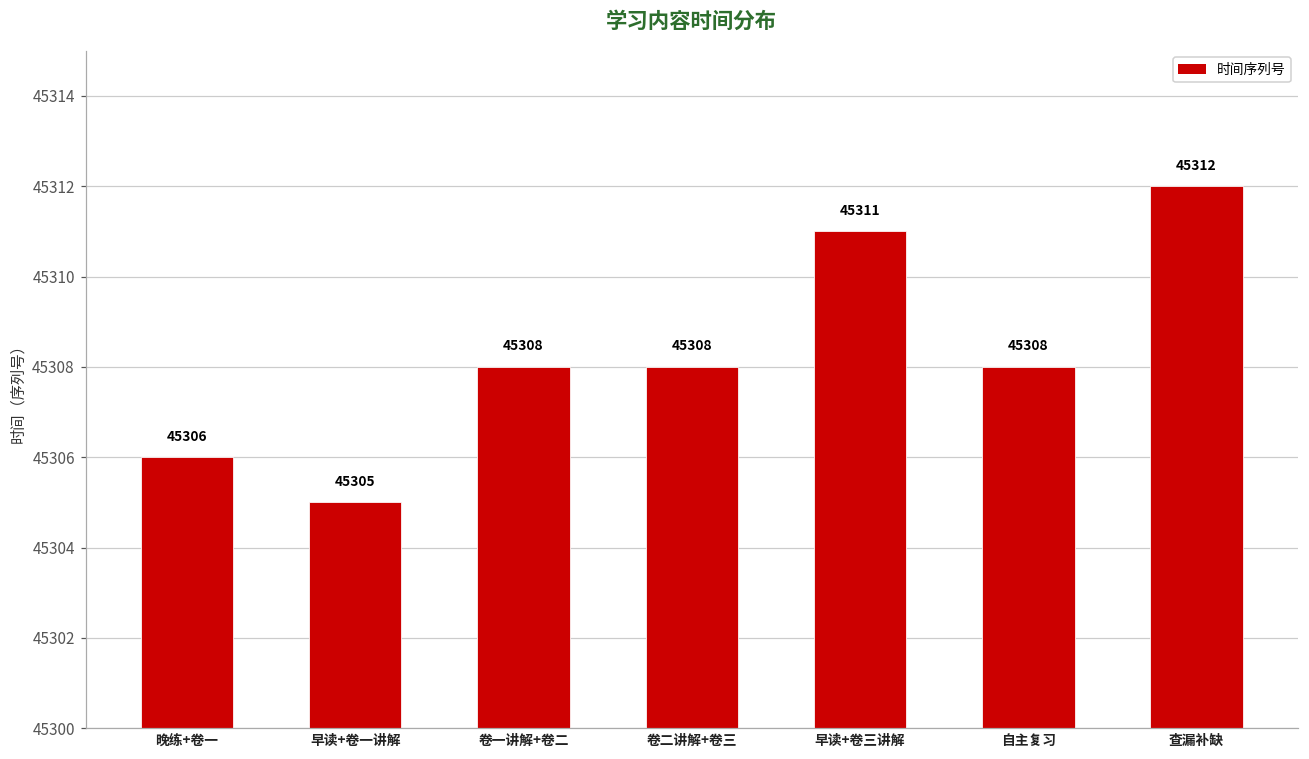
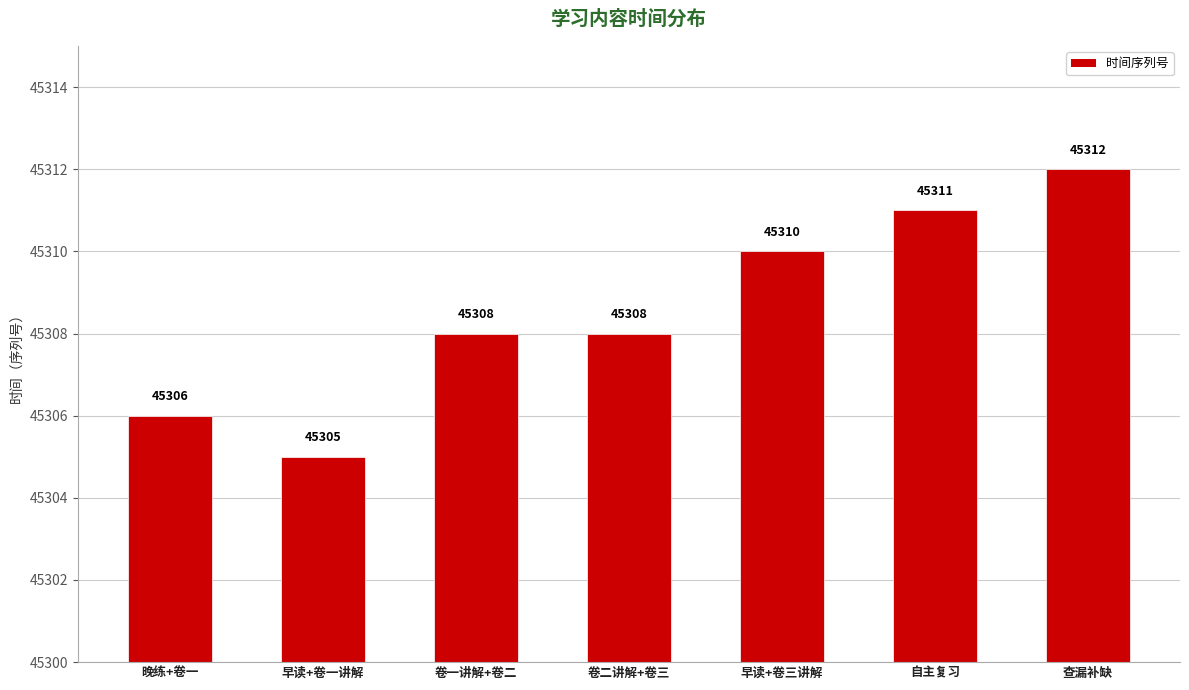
  {
    "晚练+卷一": 45306,
    "早读+卷一讲解": 45305,
    "卷一讲解+卷二": 45308,
    "卷二讲解+卷三": 45308,
-   "早读+卷三讲解": 45311,
-   "自主复习": 45308,
+   "早读+卷三讲解": 45310,
+   "自主复习": 45311,
    "查漏补缺": 45312
  }
